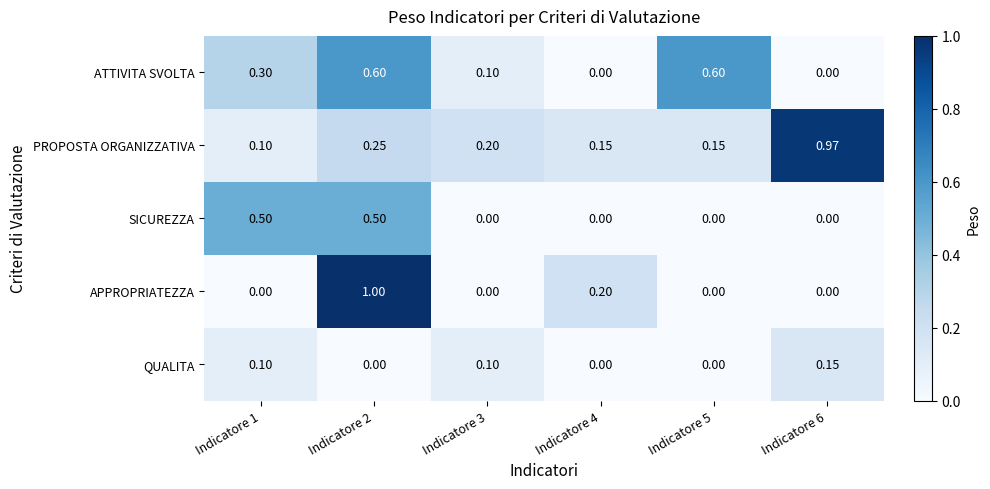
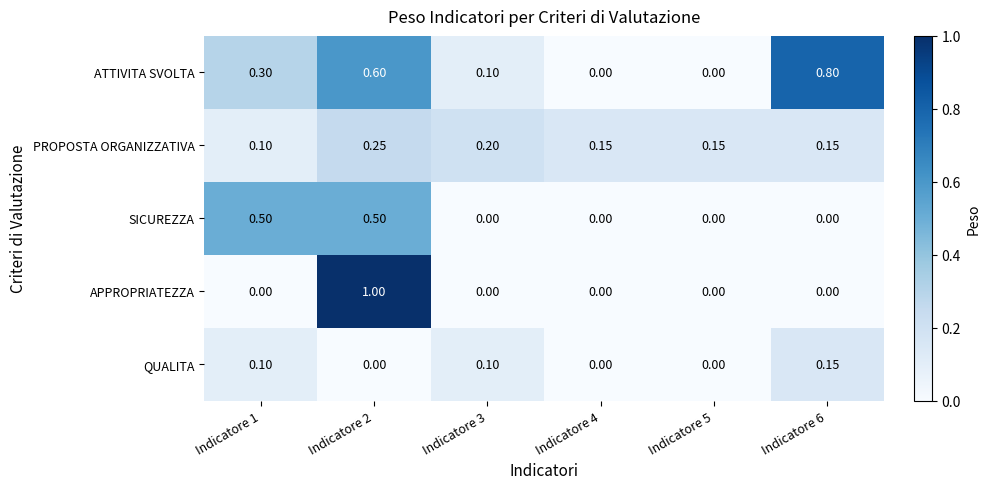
  {
    "ATTIVITA SVOLTA": {
      "Indicatore 1": 0.30,
      "Indicatore 2": 0.60,
      "Indicatore 3": 0.10,
      "Indicatore 4": 0.00,
-     "Indicatore 5": 0.60,
-     "Indicatore 6": 0.00
+     "Indicatore 5": 0.00,
+     "Indicatore 6": 0.80
    },
    "PROPOSTA ORGANIZZATIVA": {
      "Indicatore 1": 0.10,
      "Indicatore 2": 0.25,
      "Indicatore 3": 0.20,
      "Indicatore 4": 0.15,
      "Indicatore 5": 0.15,
-     "Indicatore 6": 0.97
+     "Indicatore 6": 0.15
    },
    "SICUREZZA": {
      "Indicatore 1": 0.50,
      "Indicatore 2": 0.50,
      "Indicatore 3": 0.00,
      "Indicatore 4": 0.00,
      "Indicatore 5": 0.00,
      "Indicatore 6": 0.00
    },
    "APPROPRIATEZZA": {
      "Indicatore 1": 0.00,
      "Indicatore 2": 1.00,
      "Indicatore 3": 0.00,
-     "Indicatore 4": 0.20,
+     "Indicatore 4": 0.00,
      "Indicatore 5": 0.00,
      "Indicatore 6": 0.00
    },
    "QUALITA": {
      "Indicatore 1": 0.10,
      "Indicatore 2": 0.00,
      "Indicatore 3": 0.10,
      "Indicatore 4": 0.00,
      "Indicatore 5": 0.00,
      "Indicatore 6": 0.15
    }
  }
